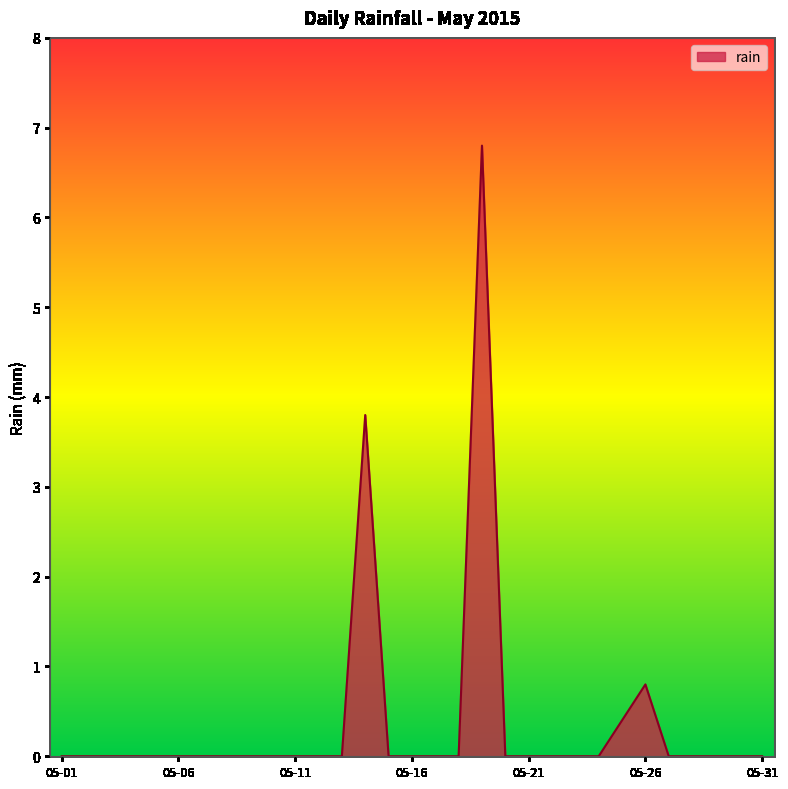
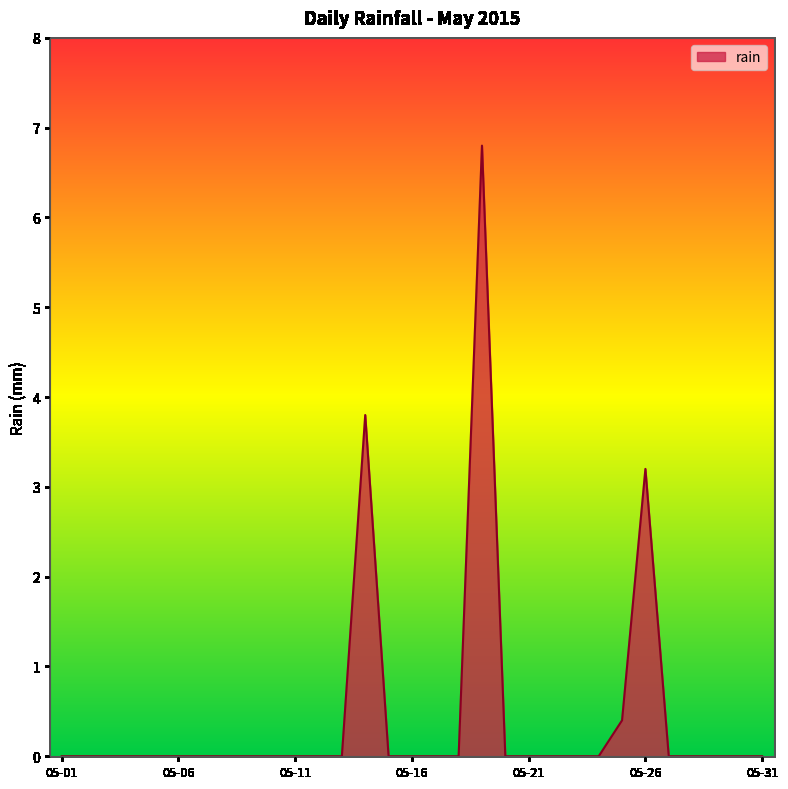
  {
    "05-01": 0.0,
    "05-06": 0.0,
    "05-11": 0.0,
    "05-16": 0.0,
    "05-21": 0.0,
-   "05-26": 0.8,
+   "05-26": 3.2,
    "05-31": 0.0
  }
